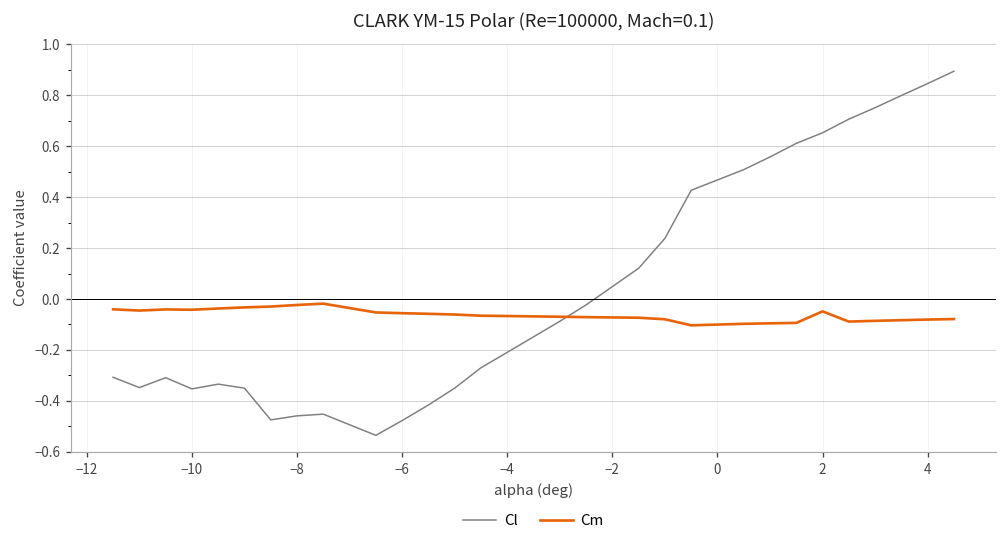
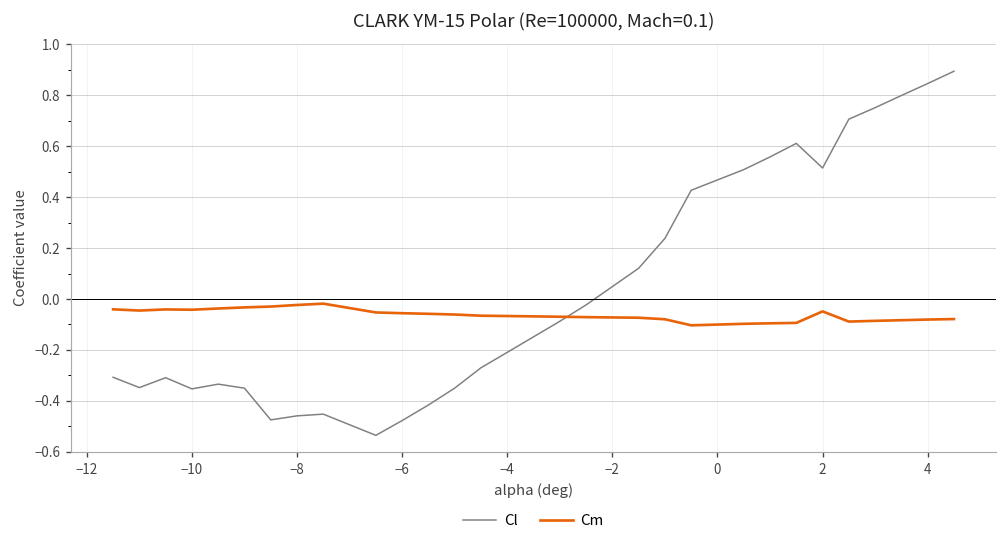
  {
    "Cl": {
      "−10": -0.35,
      "−8": -0.46,
      "−6": -0.48,
      "−4": -0.21,
-     "2": 0.65,
+     "2": 0.51,
      "4": 0.85
    },
    "Cm": {
      "−10": -0.04,
      "−8": -0.02,
      "−6": -0.06,
      "−4": -0.07,
      "2": -0.05,
      "4": -0.08
    }
  }
